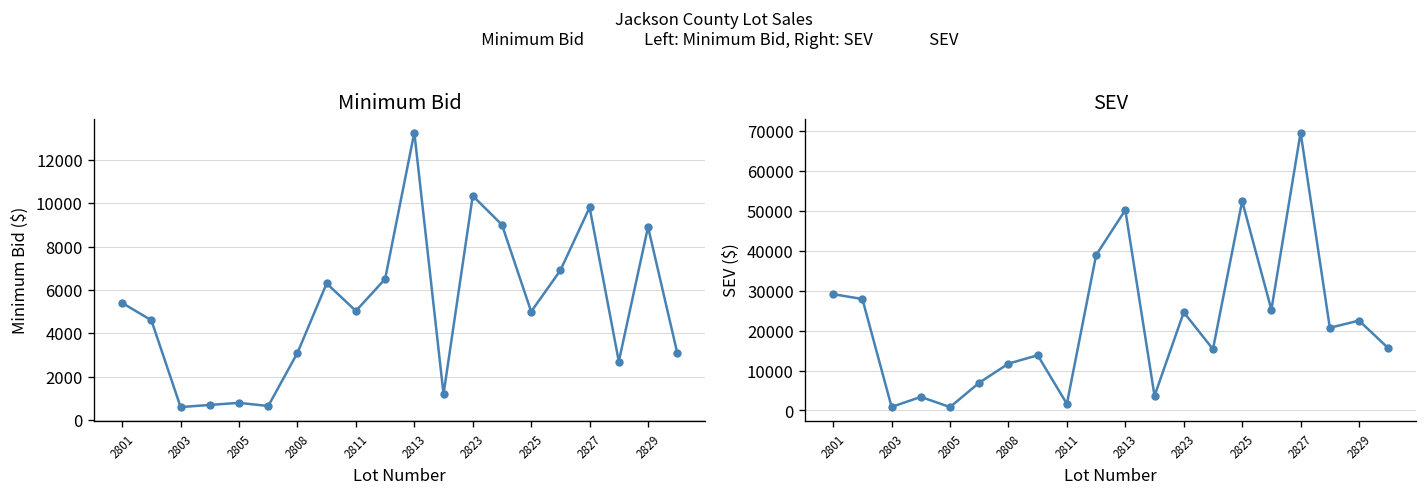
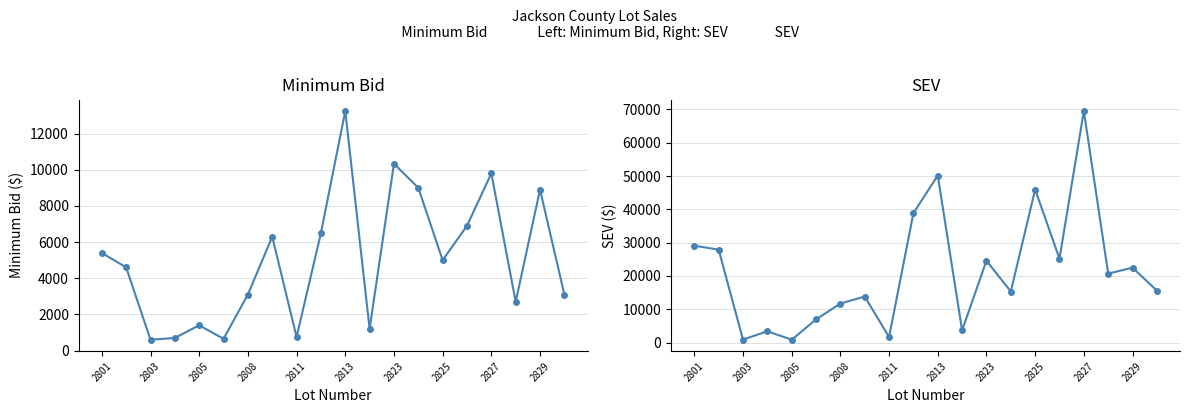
  {
    "Minimum Bid": {
      "2801": 5400,
      "2803": 600,
-     "2805": 800,
+     "2805": 1400,
      "2808": 3100,
-     "2811": 5000,
+     "2811": 800,
      "2813": 13300,
      "2823": 10300,
      "2825": 5000,
      "2827": 9800,
      "2829": 8900
    },
    "SEV": {
      "2801": 29000,
      "2803": 1000,
      "2805": 1000,
      "2808": 12000,
      "2811": 2000,
      "2813": 50000,
      "2823": 25000,
-     "2825": 52000,
+     "2825": 46000,
      "2827": 70000,
      "2829": 23000
    }
  }
